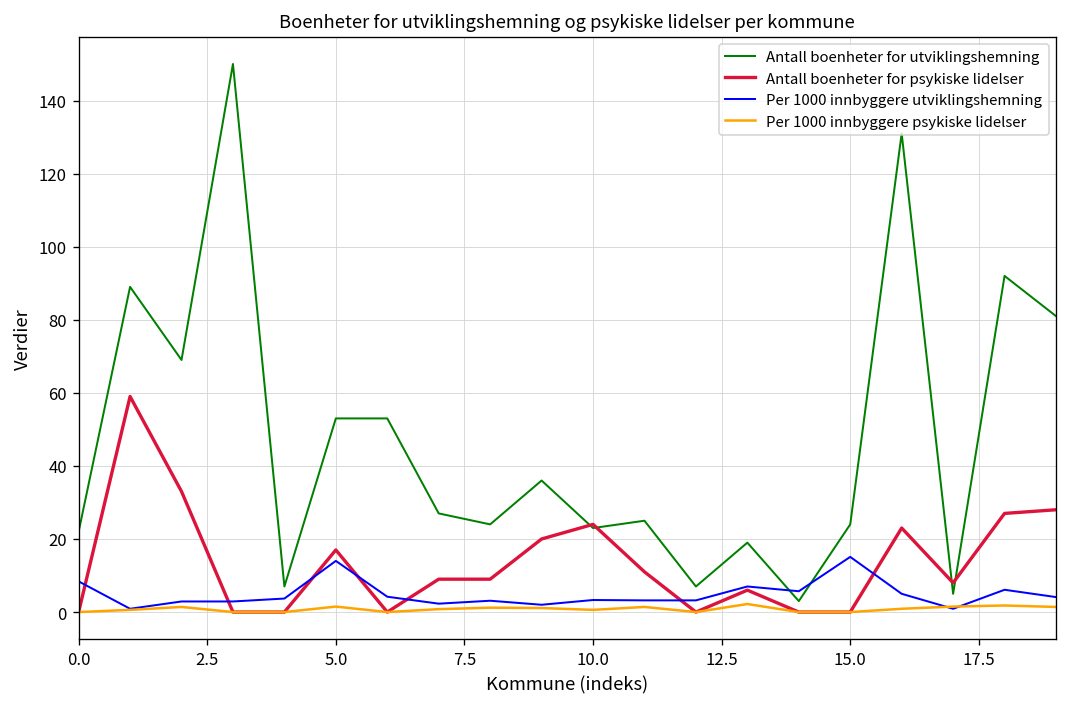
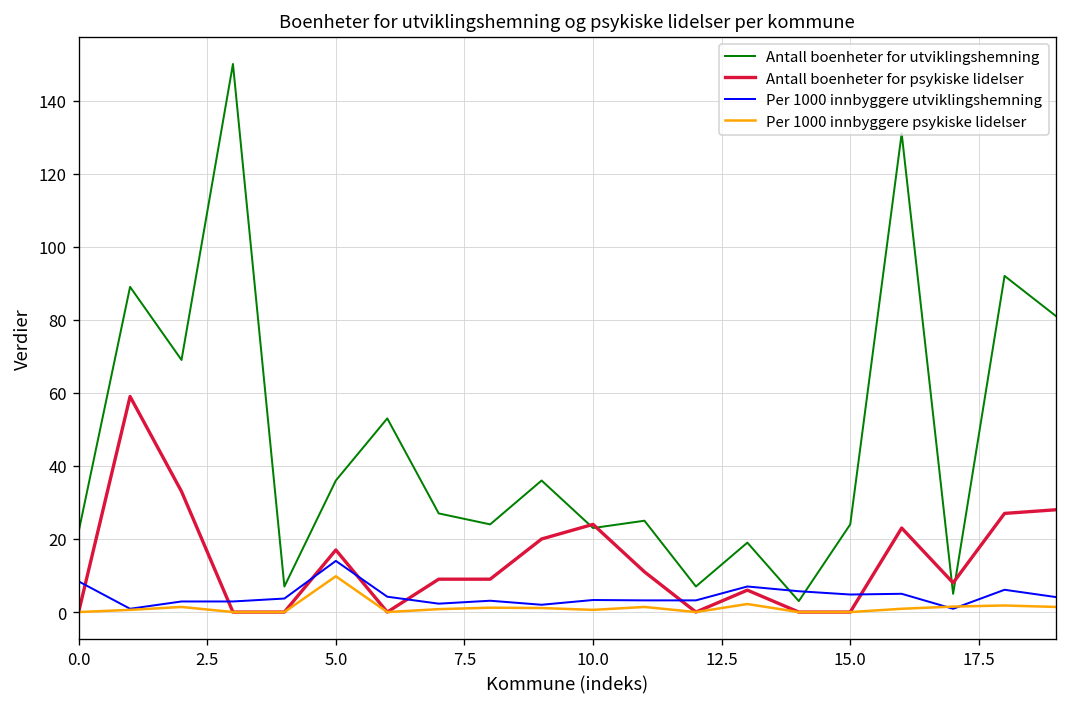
  {
    "Antall boenheter for utviklingshemning": {
      "0.0": 22,
-     "5.0": 53,
+     "5.0": 36,
      "10.0": 23,
      "15.0": 24
    },
    "Antall boenheter for psykiske lidelser": {
      "5.0": 17,
      "10.0": 24
    },
    "Per 1000 innbyggere utviklingshemning": {
      "0.0": 8,
      "5.0": 14,
      "10.0": 3,
-     "15.0": 15
+     "15.0": 5
    },
    "Per 1000 innbyggere psykiske lidelser": {
-     "5.0": 2,
+     "5.0": 10,
      "10.0": 1
    }
  }
